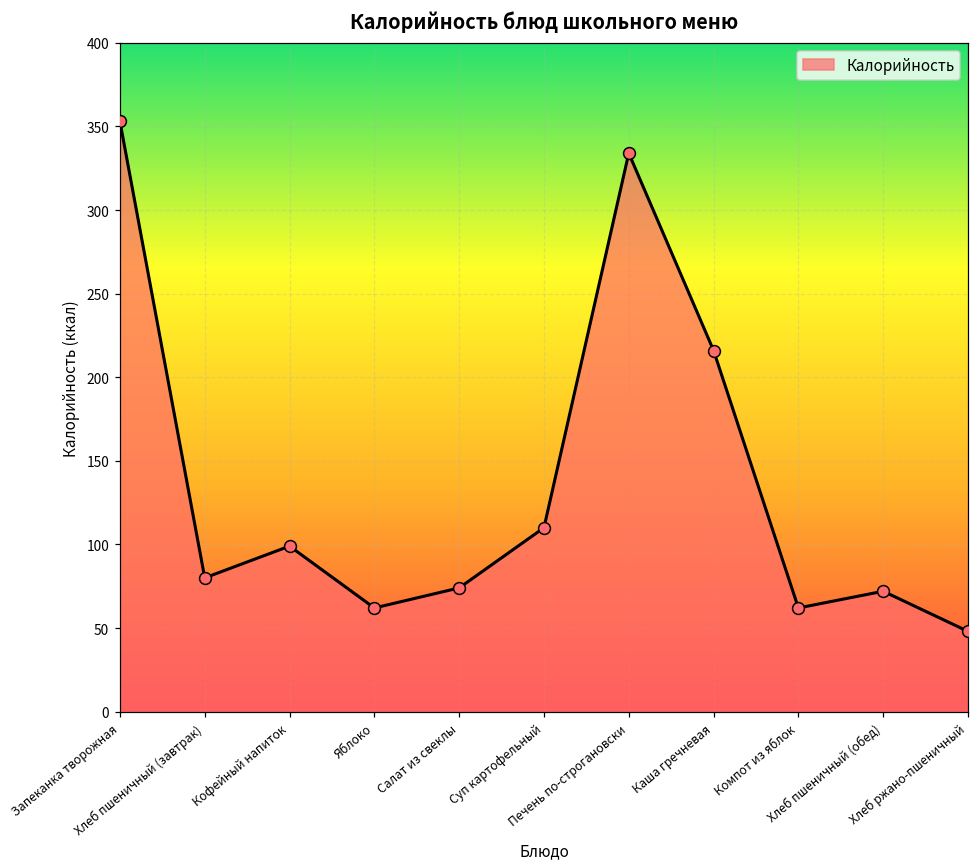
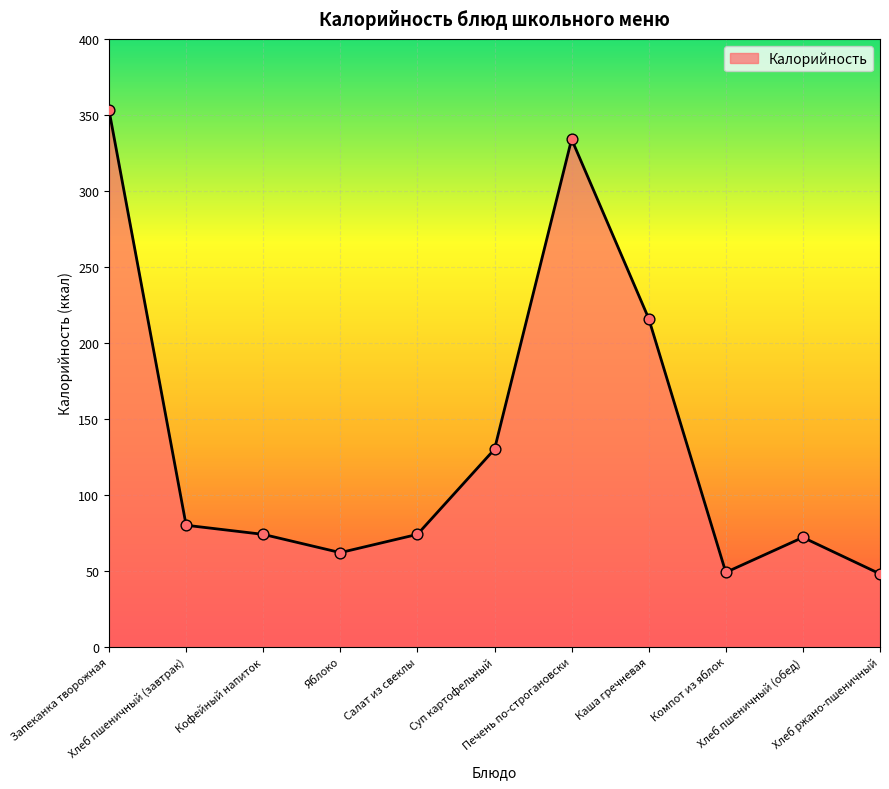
  {
    "Запеканка творожная": 353,
    "Хлеб пшеничный (завтрак)": 80,
-   "Кофейный напиток": 99,
+   "Кофейный напиток": 74,
    "Яблоко": 62,
    "Салат из свеклы": 74,
-   "Суп картофельный": 110,
+   "Суп картофельный": 130,
    "Печень по-строгановски": 334,
    "Каша гречневая": 216,
-   "Компот из яблок": 62,
+   "Компот из яблок": 49,
    "Хлеб пшеничный (обед)": 72,
    "Хлеб ржано-пшеничный": 48
  }
